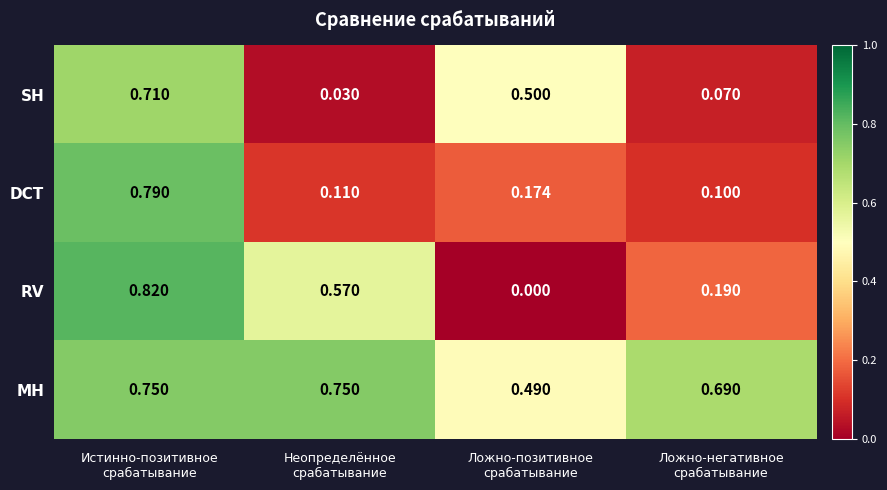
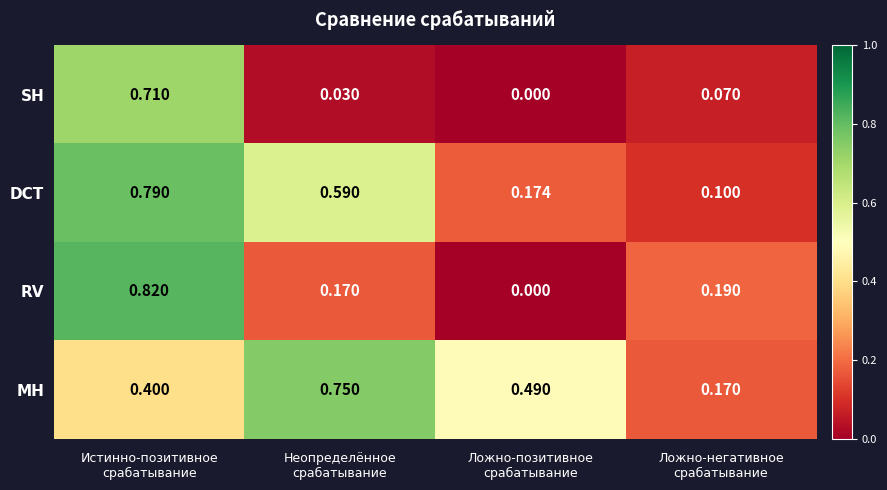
  {
    "SH": {
      "Истинно-позитивное срабатывание": 0.710,
      "Неопределённое срабатывание": 0.030,
-     "Ложно-позитивное срабатывание": 0.500,
+     "Ложно-позитивное срабатывание": 0.000,
      "Ложно-негативное срабатывание": 0.070
    },
    "DCT": {
      "Истинно-позитивное срабатывание": 0.790,
-     "Неопределённое срабатывание": 0.110,
+     "Неопределённое срабатывание": 0.590,
      "Ложно-позитивное срабатывание": 0.174,
      "Ложно-негативное срабатывание": 0.100
    },
    "RV": {
      "Истинно-позитивное срабатывание": 0.820,
-     "Неопределённое срабатывание": 0.570,
+     "Неопределённое срабатывание": 0.170,
      "Ложно-позитивное срабатывание": 0.000,
      "Ложно-негативное срабатывание": 0.190
    },
    "MH": {
-     "Истинно-позитивное срабатывание": 0.750,
+     "Истинно-позитивное срабатывание": 0.400,
      "Неопределённое срабатывание": 0.750,
      "Ложно-позитивное срабатывание": 0.490,
-     "Ложно-негативное срабатывание": 0.690
+     "Ложно-негативное срабатывание": 0.170
    }
  }
